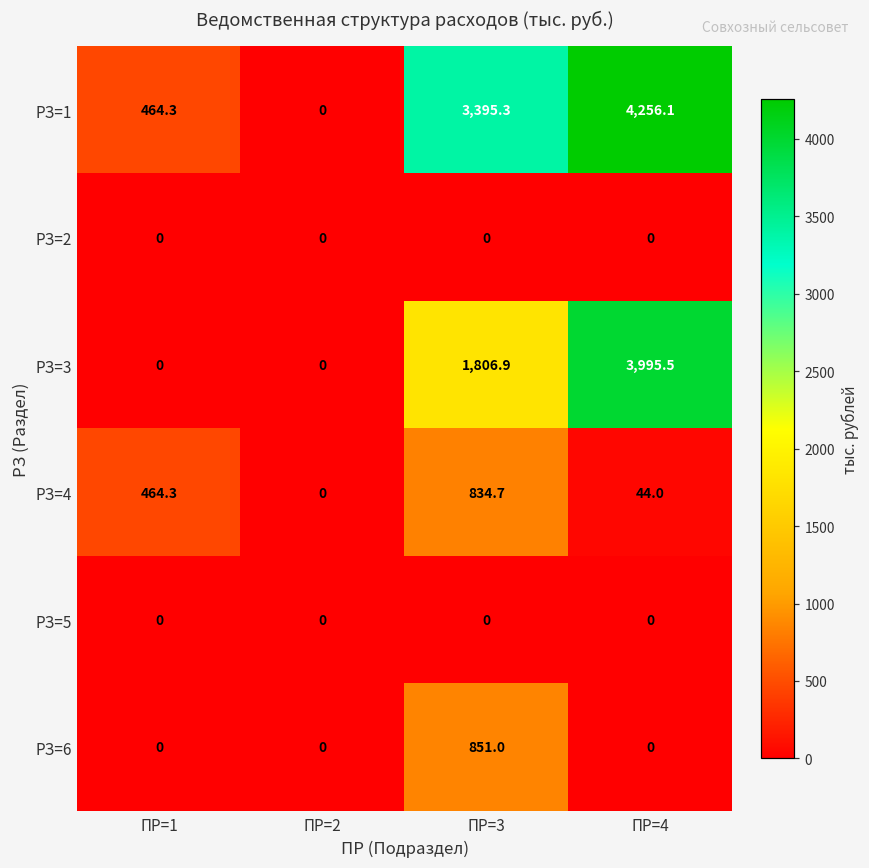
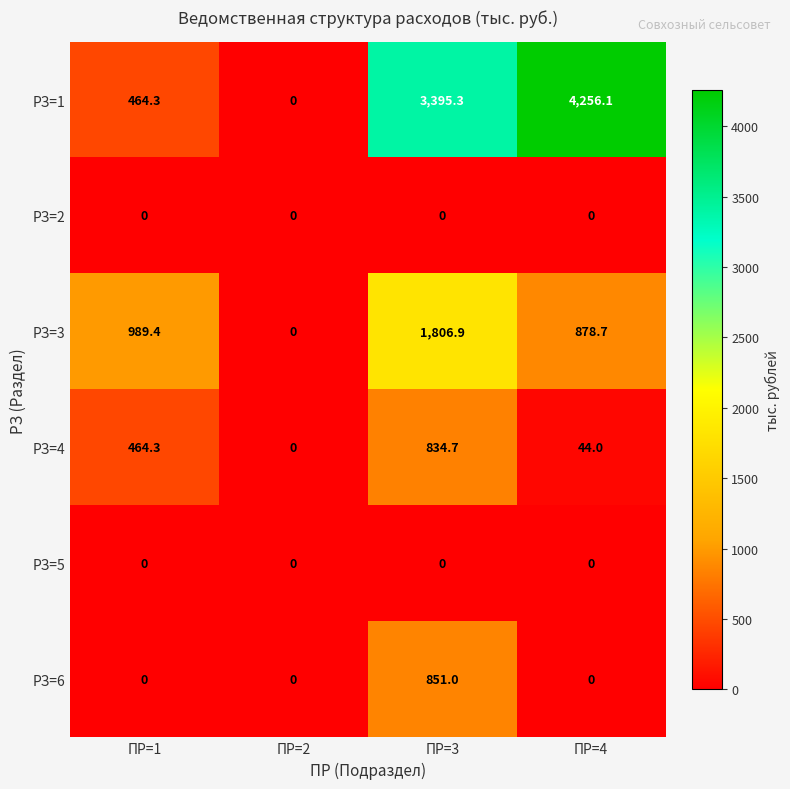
  {
    "РЗ=1": {
      "ПР=1": "464.3",
      "ПР=2": "0",
      "ПР=3": "3,395.3",
      "ПР=4": "4,256.1"
    },
    "РЗ=2": {
      "ПР=1": "0",
      "ПР=2": "0",
      "ПР=3": "0",
      "ПР=4": "0"
    },
    "РЗ=3": {
-     "ПР=1": "0",
+     "ПР=1": "989.4",
      "ПР=2": "0",
      "ПР=3": "1,806.9",
-     "ПР=4": "3,995.5"
+     "ПР=4": "878.7"
    },
    "РЗ=4": {
      "ПР=1": "464.3",
      "ПР=2": "0",
      "ПР=3": "834.7",
      "ПР=4": "44.0"
    },
    "РЗ=5": {
      "ПР=1": "0",
      "ПР=2": "0",
      "ПР=3": "0",
      "ПР=4": "0"
    },
    "РЗ=6": {
      "ПР=1": "0",
      "ПР=2": "0",
      "ПР=3": "851.0",
      "ПР=4": "0"
    }
  }
